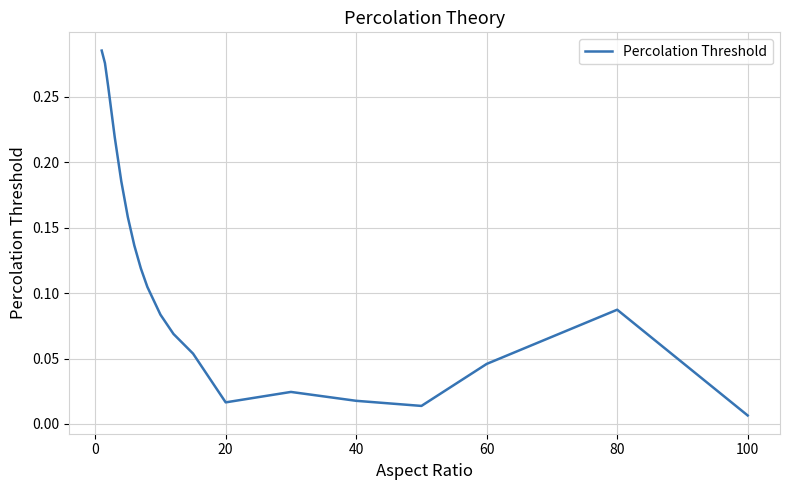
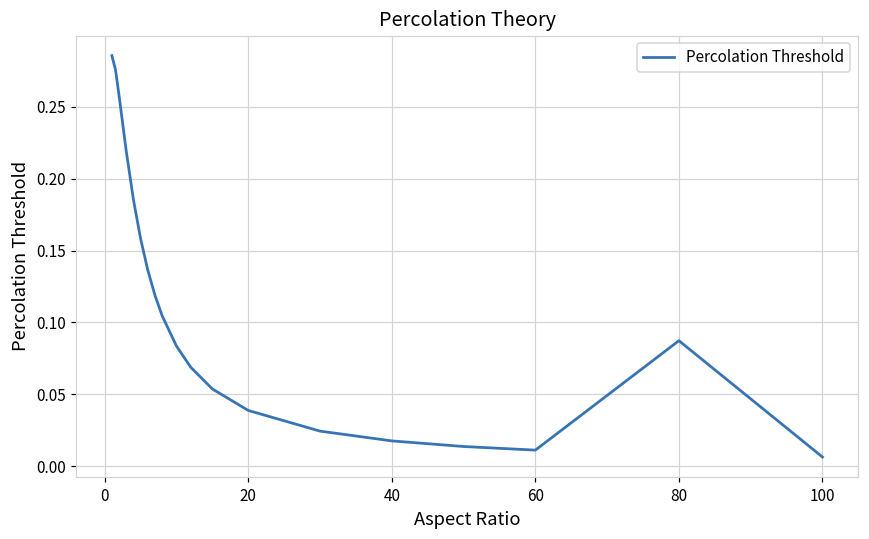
  {
-   "20": 0.017,
+   "20": 0.039,
    "40": 0.018,
-   "60": 0.046,
+   "60": 0.011,
    "80": 0.087,
    "100": 0.007
  }
